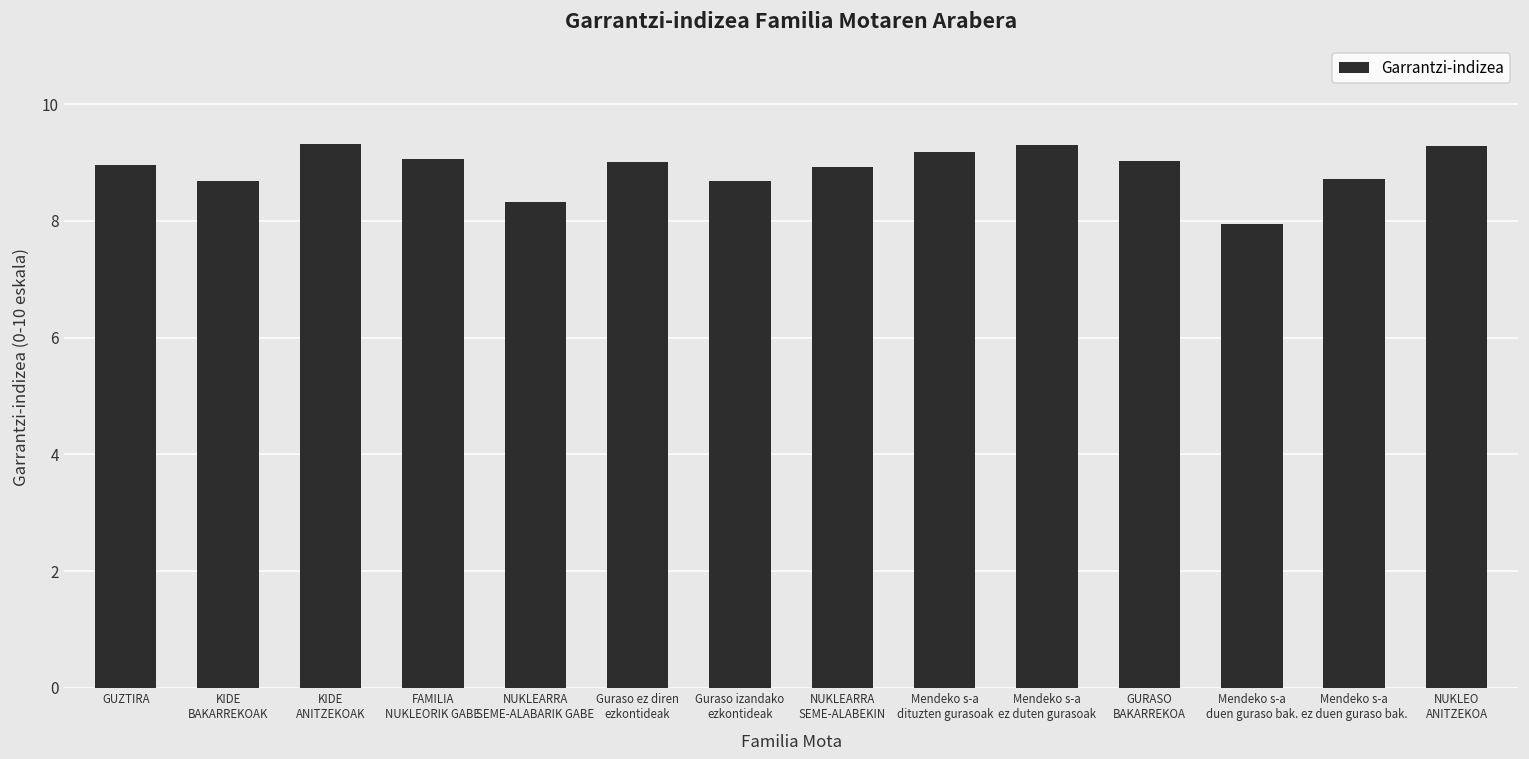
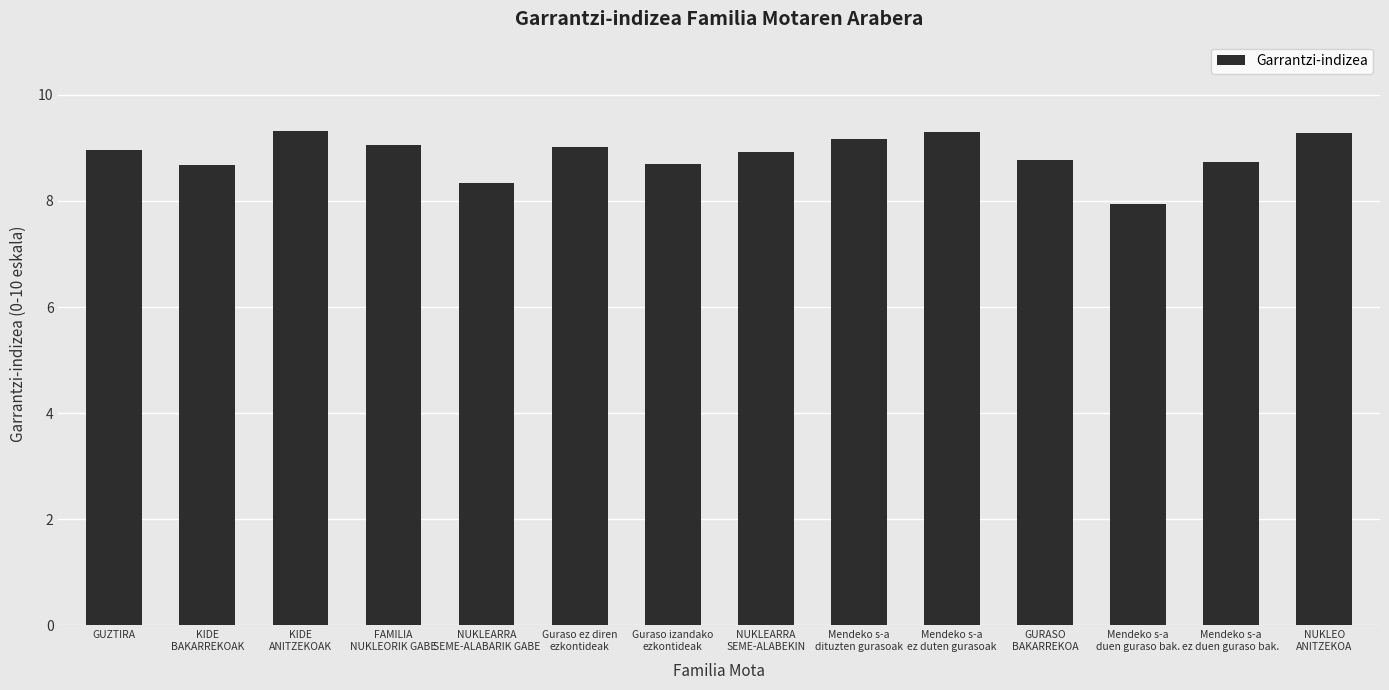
  {
    "GUZTIRA": 9.0,
    "KIDE BAKARREKOAK": 8.7,
    "KIDE ANITZEKOAK": 9.3,
    "FAMILIA NUKLEORIK GABE": 9.1,
    "NUKLEARRA SEME-ALABARIK GABE": 8.3,
    "Guraso ez diren ezkontideak": 9.0,
    "Guraso izandako ezkontideak": 8.7,
    "NUKLEARRA SEME-ALABEKIN": 8.9,
    "Mendeko s-a dituzten gurasoak": 9.2,
    "Mendeko s-a ez duten gurasoak": 9.3,
-   "GURASO BAKARREKOA": 9.0,
+   "GURASO BAKARREKOA": 8.8,
    "Mendeko s-a duen guraso bak.": 8.0,
    "Mendeko s-a ez duen guraso bak.": 8.7,
    "NUKLEO ANITZEKOA": 9.3
  }
